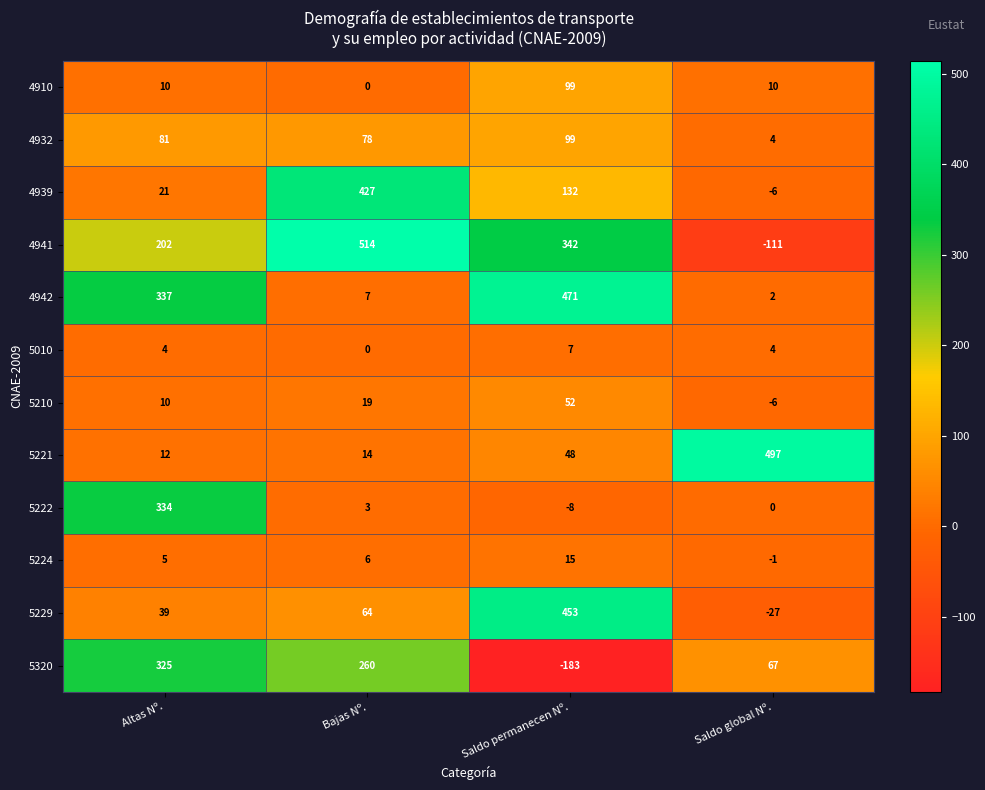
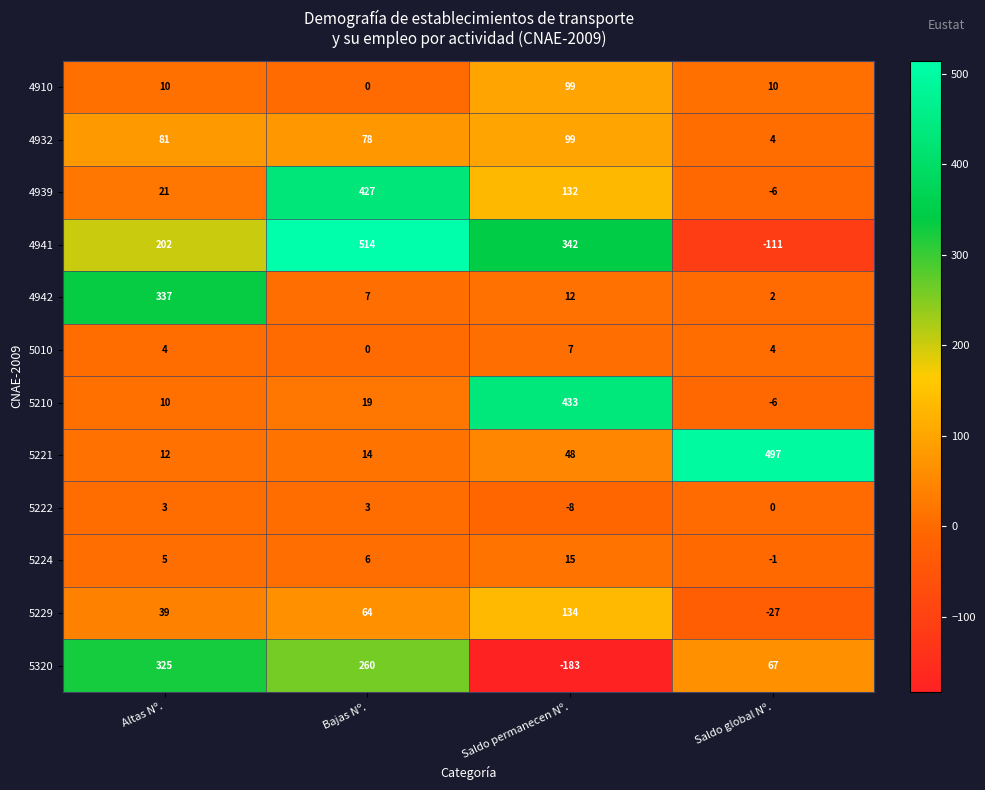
  {
    "4910": {
      "Altas Nº.": 10,
      "Bajas Nº.": 0,
      "Saldo permanecen Nº.": 99,
      "Saldo global Nº.": 10
    },
    "4932": {
      "Altas Nº.": 81,
      "Bajas Nº.": 78,
      "Saldo permanecen Nº.": 99,
      "Saldo global Nº.": 4
    },
    "4939": {
      "Altas Nº.": 21,
      "Bajas Nº.": 427,
      "Saldo permanecen Nº.": 132,
      "Saldo global Nº.": -6
    },
    "4941": {
      "Altas Nº.": 202,
      "Bajas Nº.": 514,
      "Saldo permanecen Nº.": 342,
      "Saldo global Nº.": -111
    },
    "4942": {
      "Altas Nº.": 337,
      "Bajas Nº.": 7,
-     "Saldo permanecen Nº.": 471,
+     "Saldo permanecen Nº.": 12,
      "Saldo global Nº.": 2
    },
    "5010": {
      "Altas Nº.": 4,
      "Bajas Nº.": 0,
      "Saldo permanecen Nº.": 7,
      "Saldo global Nº.": 4
    },
    "5210": {
      "Altas Nº.": 10,
      "Bajas Nº.": 19,
-     "Saldo permanecen Nº.": 52,
+     "Saldo permanecen Nº.": 433,
      "Saldo global Nº.": -6
    },
    "5221": {
      "Altas Nº.": 12,
      "Bajas Nº.": 14,
      "Saldo permanecen Nº.": 48,
      "Saldo global Nº.": 497
    },
    "5222": {
-     "Altas Nº.": 334,
+     "Altas Nº.": 3,
      "Bajas Nº.": 3,
      "Saldo permanecen Nº.": -8,
      "Saldo global Nº.": 0
    },
    "5224": {
      "Altas Nº.": 5,
      "Bajas Nº.": 6,
      "Saldo permanecen Nº.": 15,
      "Saldo global Nº.": -1
    },
    "5229": {
      "Altas Nº.": 39,
      "Bajas Nº.": 64,
-     "Saldo permanecen Nº.": 453,
+     "Saldo permanecen Nº.": 134,
      "Saldo global Nº.": -27
    },
    "5320": {
      "Altas Nº.": 325,
      "Bajas Nº.": 260,
      "Saldo permanecen Nº.": -183,
      "Saldo global Nº.": 67
    }
  }
